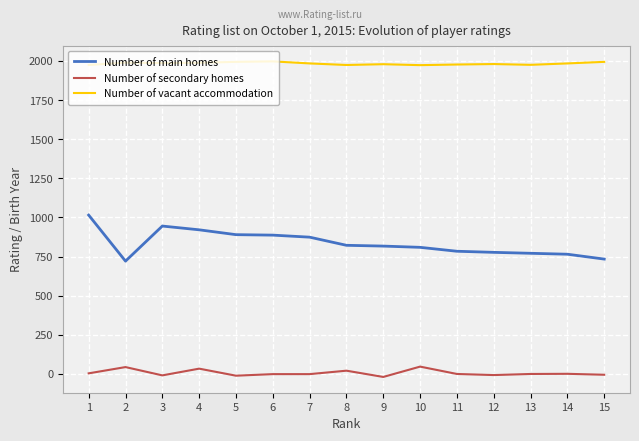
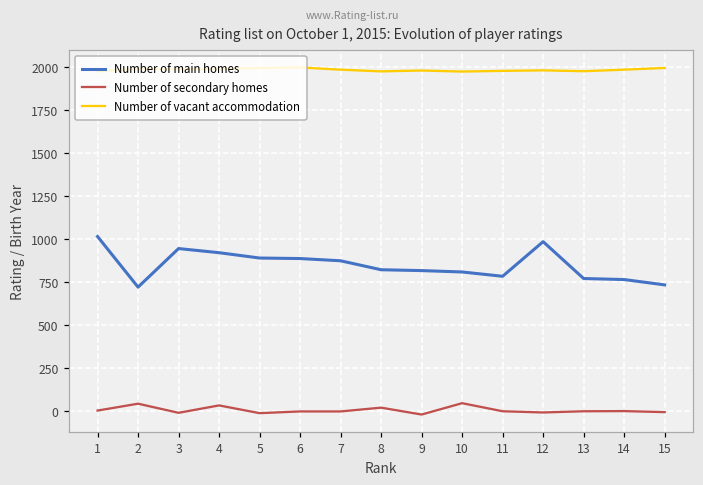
  {
    "Number of main homes": {
      "1": 1020,
      "2": 720,
      "3": 950,
      "4": 920,
      "5": 890,
      "6": 890,
      "7": 870,
      "8": 820,
      "9": 820,
      "10": 810,
      "11": 780,
-     "12": 780,
+     "12": 990,
      "13": 770,
      "14": 770,
      "15": 730
    },
    "Number of secondary homes": {
      "1": 0,
      "2": 40,
      "3": -10,
      "4": 30,
      "5": -10,
      "6": 0,
      "7": 0,
      "8": 20,
      "9": -20,
      "10": 50,
      "11": 0,
      "12": -10,
      "13": 0,
      "14": 0,
      "15": -10
    },
    "Number of vacant accommodation": {
      "7": 1980,
      "8": 1970,
      "9": 1980,
      "10": 1970,
      "11": 1980,
      "12": 1980,
      "13": 1980,
      "14": 1980,
      "15": 1990
    }
  }
